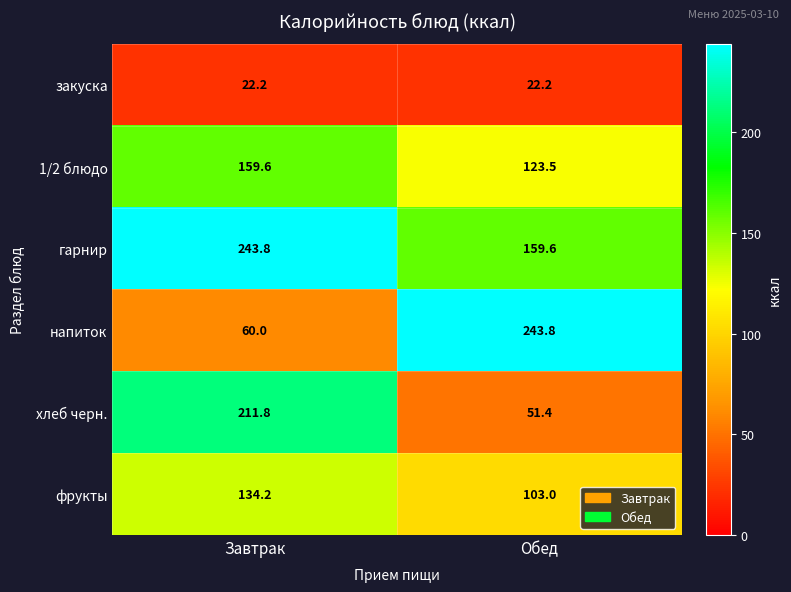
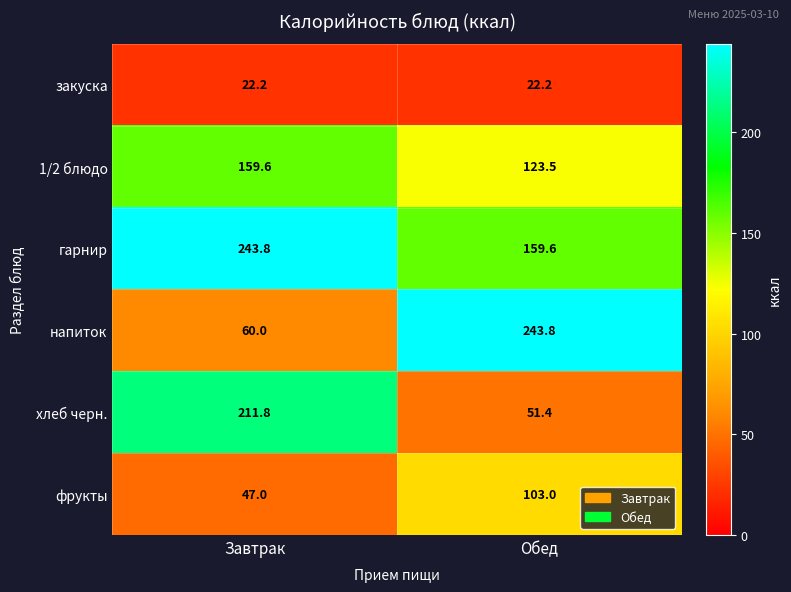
  {
    "закуска": {
      "Завтрак": 22.2,
      "Обед": 22.2
    },
    "1/2 блюдо": {
      "Завтрак": 159.6,
      "Обед": 123.5
    },
    "гарнир": {
      "Завтрак": 243.8,
      "Обед": 159.6
    },
    "напиток": {
      "Завтрак": 60.0,
      "Обед": 243.8
    },
    "хлеб черн.": {
      "Завтрак": 211.8,
      "Обед": 51.4
    },
    "фрукты": {
-     "Завтрак": 134.2,
+     "Завтрак": 47.0,
      "Обед": 103.0
    }
  }
